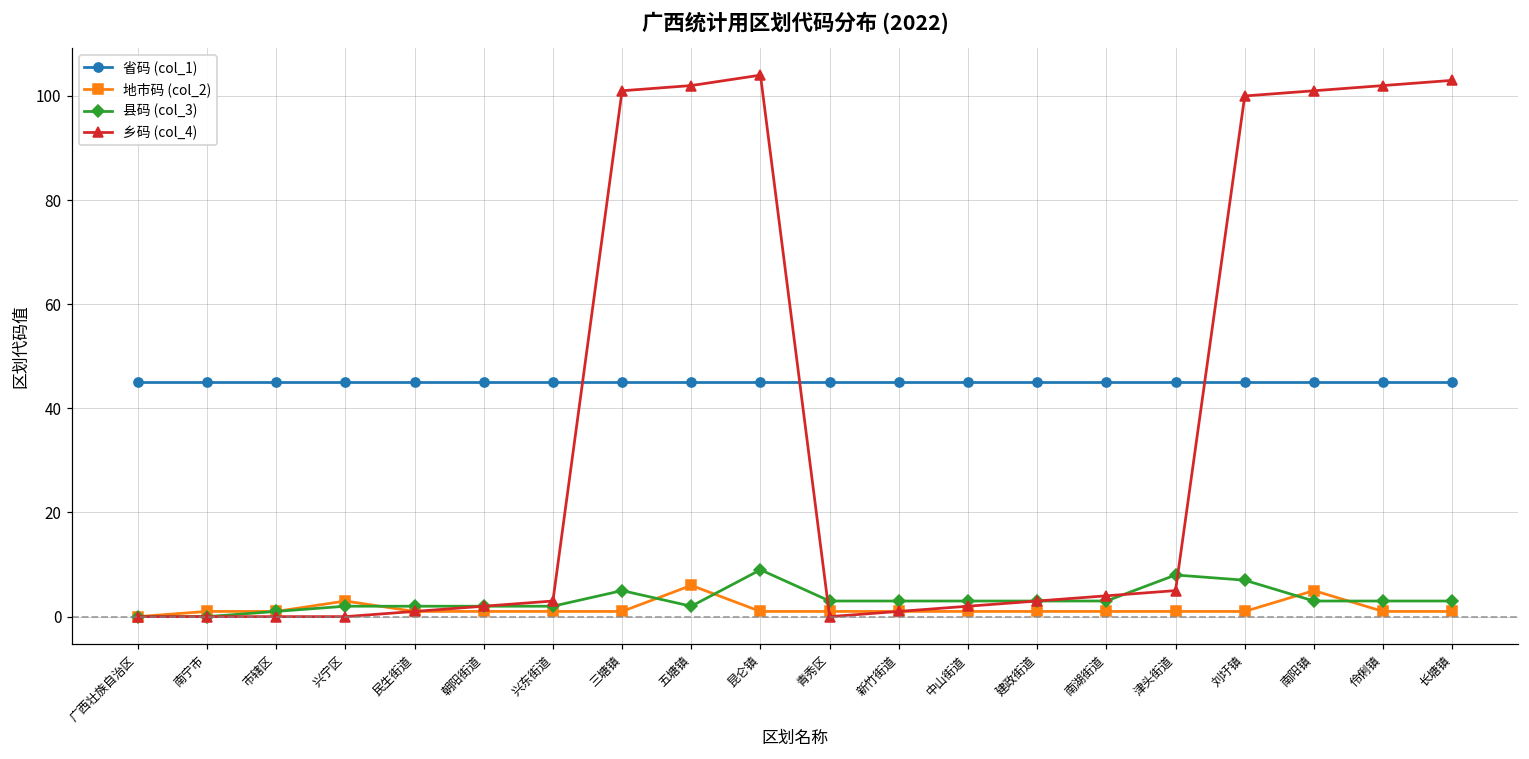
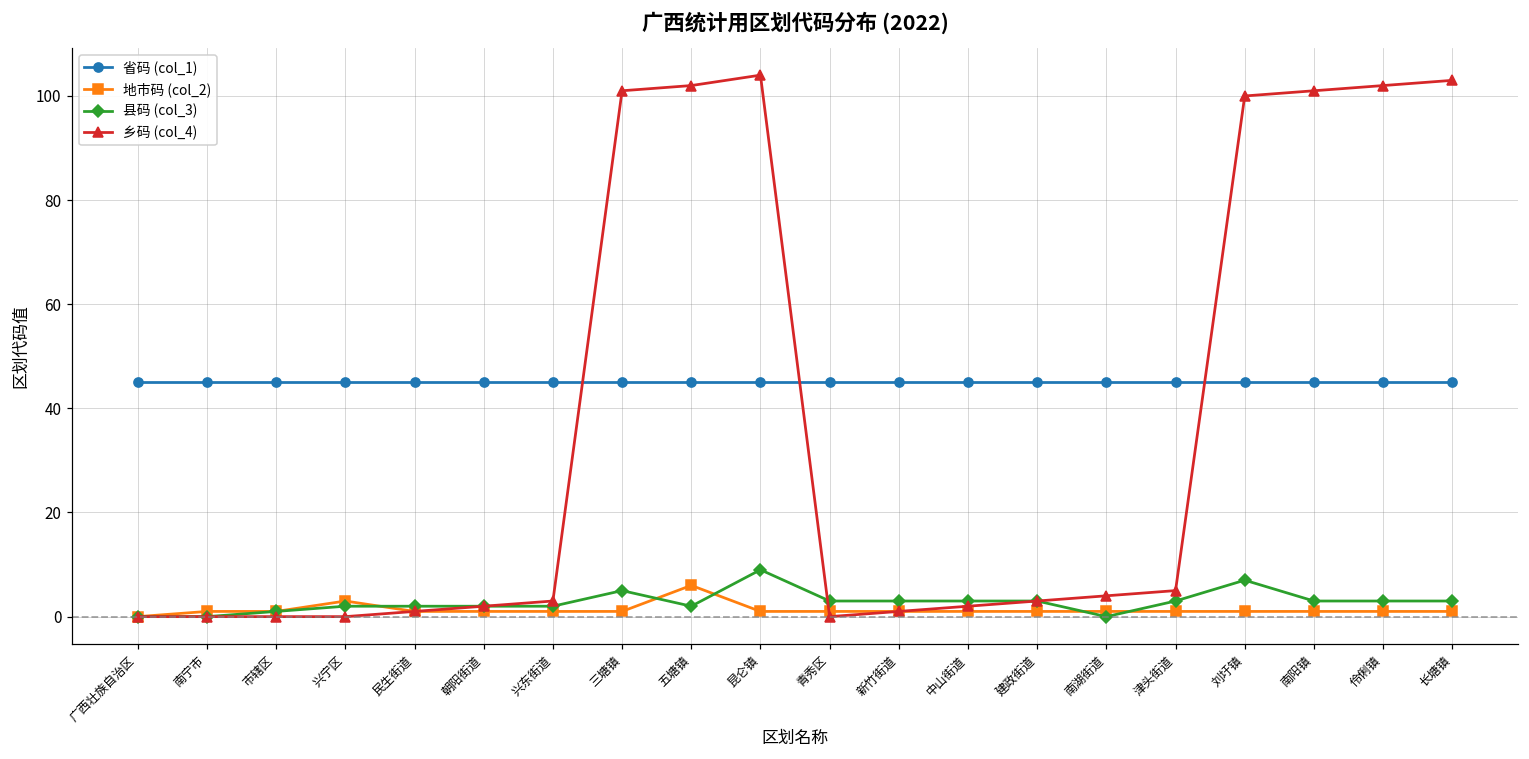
  {
    "省码 (col_1)": {
      "广西壮族自治区": 45,
      "南宁市": 45,
      "市辖区": 45,
      "兴宁区": 45,
      "民生街道": 45,
      "朝阳街道": 45,
      "兴东街道": 45,
      "三塘镇": 45,
      "五塘镇": 45,
      "昆仑镇": 45,
      "青秀区": 45,
      "新竹街道": 45,
      "中山街道": 45,
      "建政街道": 45,
      "南湖街道": 45,
      "津头街道": 45,
      "刘圩镇": 45,
      "南阳镇": 45,
      "伶俐镇": 45,
      "长塘镇": 45
    },
    "地市码 (col_2)": {
      "南宁市": 1,
      "兴宁区": 3,
      "朝阳街道": 1,
      "兴东街道": 1,
      "三塘镇": 1,
      "五塘镇": 6,
      "昆仑镇": 1,
      "青秀区": 1,
      "中山街道": 1,
      "建政街道": 1,
      "南湖街道": 1,
      "津头街道": 1,
      "刘圩镇": 1,
-     "南阳镇": 5,
+     "南阳镇": 1,
      "伶俐镇": 1,
      "长塘镇": 1
    },
    "县码 (col_3)": {
      "兴宁区": 2,
      "民生街道": 2,
      "兴东街道": 2,
      "三塘镇": 5,
      "五塘镇": 2,
      "昆仑镇": 9,
      "青秀区": 3,
      "新竹街道": 3,
      "中山街道": 3,
-     "南湖街道": 3,
-     "津头街道": 8,
+     "南湖街道": 0,
+     "津头街道": 3,
      "刘圩镇": 7,
      "南阳镇": 3,
      "伶俐镇": 3,
      "长塘镇": 3
    },
    "乡码 (col_4)": {
      "市辖区": 0,
      "兴宁区": 0,
      "兴东街道": 3,
      "三塘镇": 101,
      "五塘镇": 102,
      "昆仑镇": 104,
      "青秀区": 0,
      "中山街道": 2,
      "南湖街道": 4,
      "津头街道": 5,
      "刘圩镇": 100,
      "南阳镇": 101,
      "伶俐镇": 102,
      "长塘镇": 103
    }
  }
